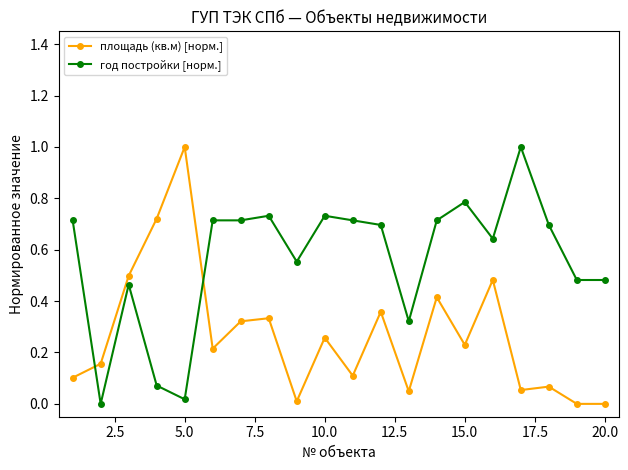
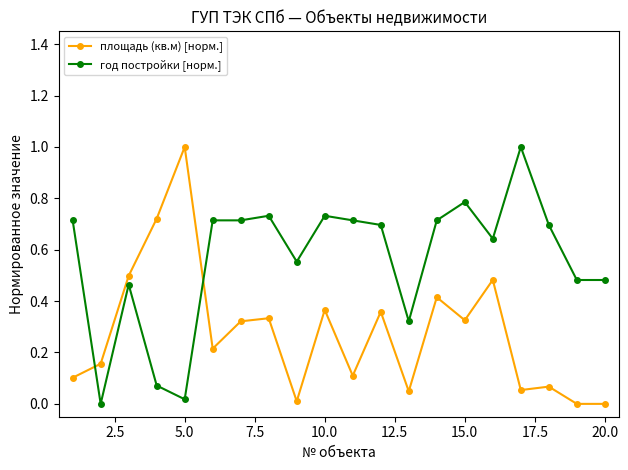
  {
    "площадь (кв.м) [норм.]": {
      "5.0": 1.00,
-     "10.0": 0.26,
-     "15.0": 0.23,
+     "10.0": 0.37,
+     "15.0": 0.33,
      "20.0": 0.00
    },
    "год постройки [норм.]": {
      "5.0": 0.02,
      "10.0": 0.73,
      "15.0": 0.79,
      "20.0": 0.48
    }
  }
